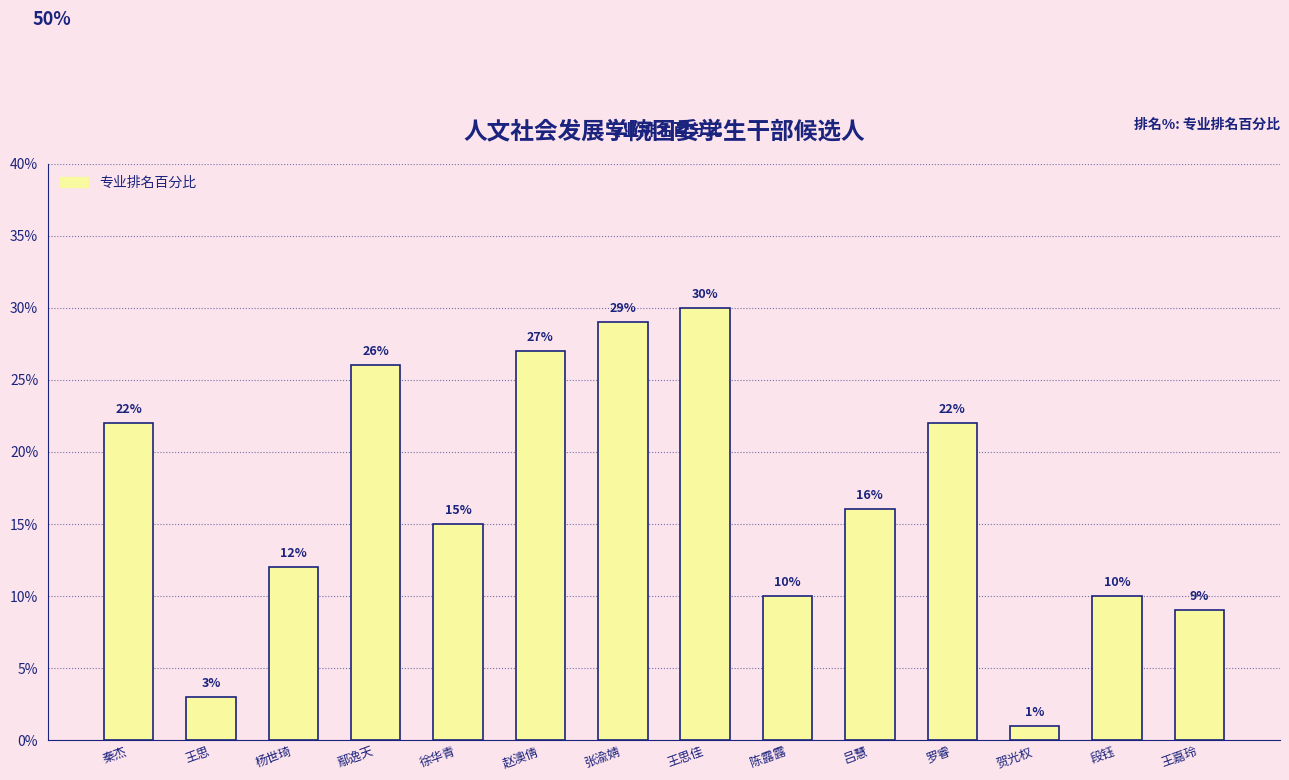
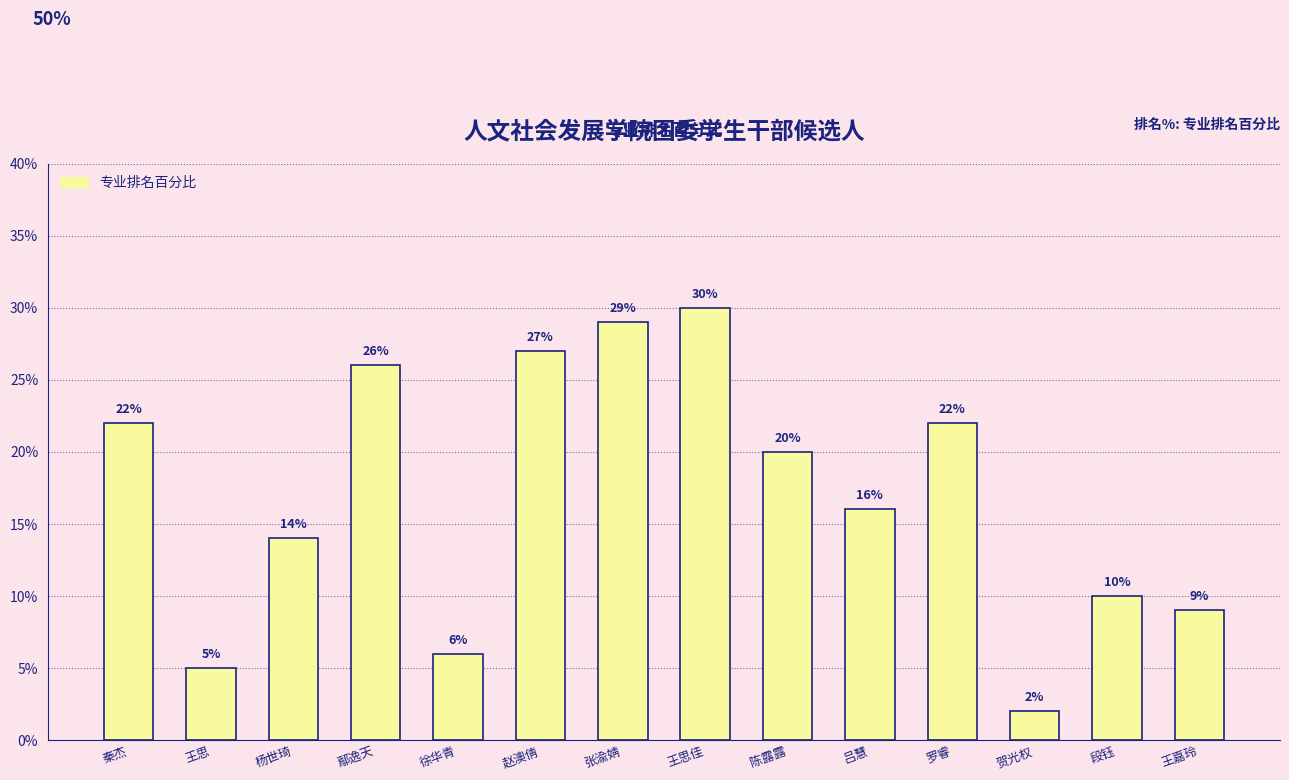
  {
    "秦杰": "22%",
-   "王思": "3%",
-   "杨世琦": "12%",
+   "王思": "5%",
+   "杨世琦": "14%",
    "鄢逸天": "26%",
-   "徐华青": "15%",
+   "徐华青": "6%",
    "赵澳倩": "27%",
    "张渝婧": "29%",
    "王思佳": "30%",
-   "陈露露": "10%",
+   "陈露露": "20%",
    "吕慧": "16%",
    "罗睿": "22%",
-   "贺光权": "1%",
+   "贺光权": "2%",
    "段钰": "10%",
    "王嘉玲": "9%"
  }
